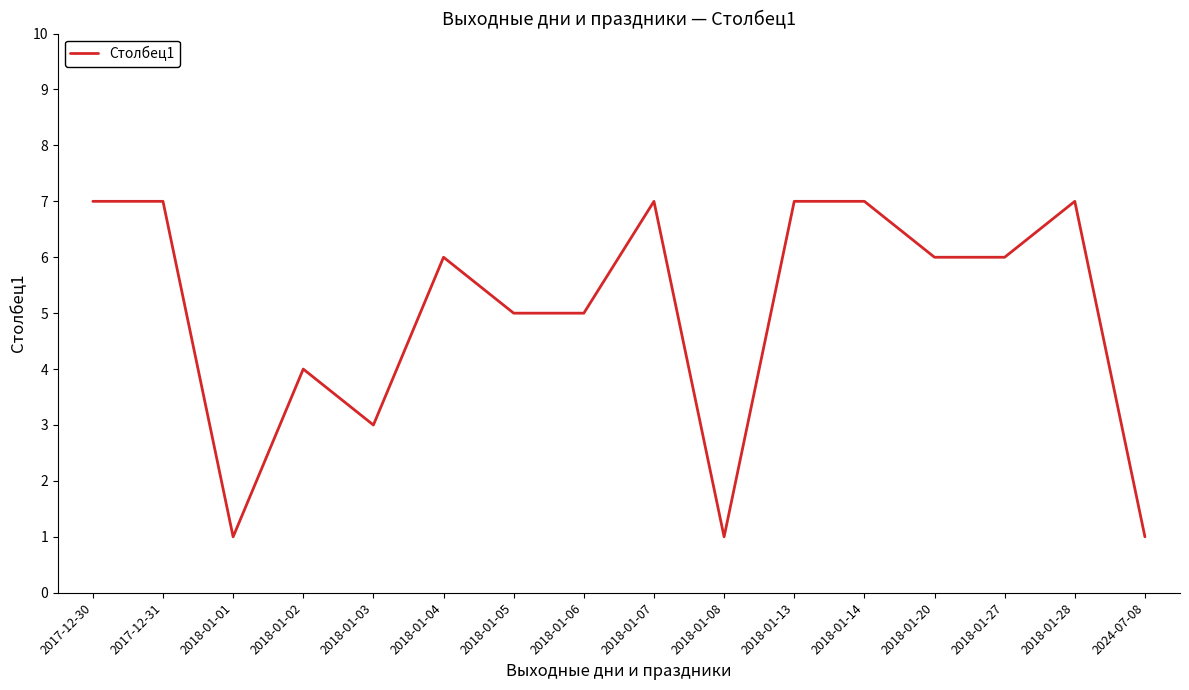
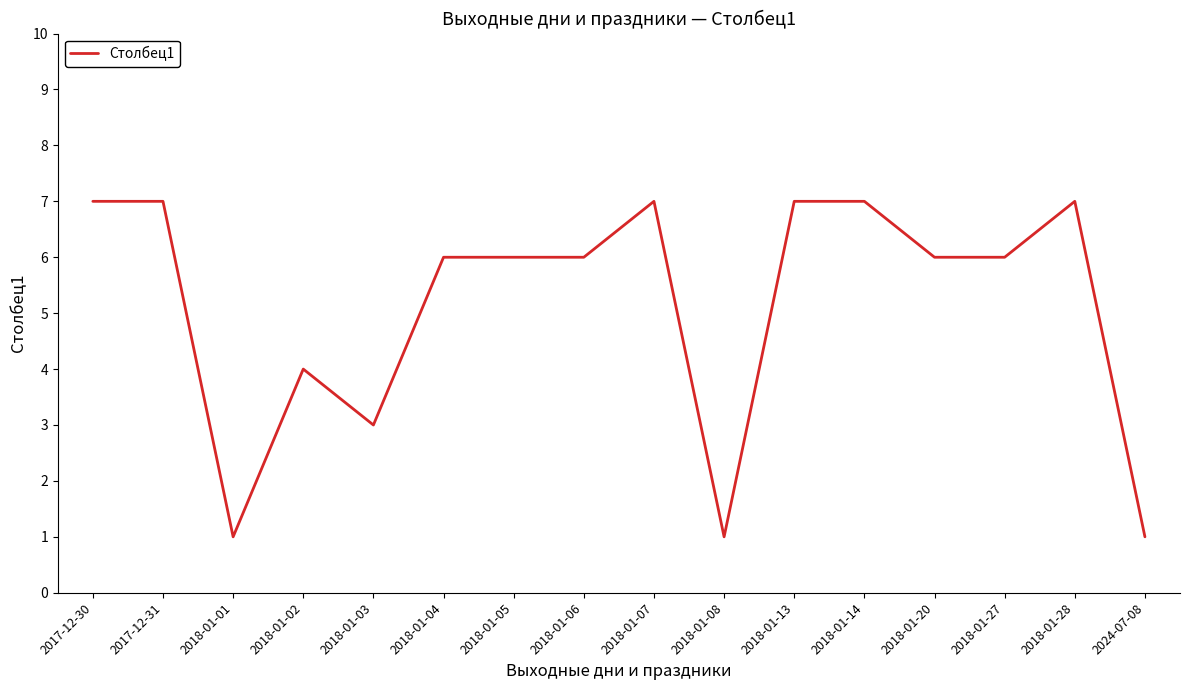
  {
    "2017-12-30": 7,
    "2017-12-31": 7,
    "2018-01-01": 1,
    "2018-01-02": 4,
    "2018-01-03": 3,
    "2018-01-04": 6,
-   "2018-01-05": 5,
-   "2018-01-06": 5,
+   "2018-01-05": 6,
+   "2018-01-06": 6,
    "2018-01-07": 7,
    "2018-01-08": 1,
    "2018-01-13": 7,
    "2018-01-14": 7,
    "2018-01-20": 6,
    "2018-01-27": 6,
    "2018-01-28": 7,
    "2024-07-08": 1
  }
